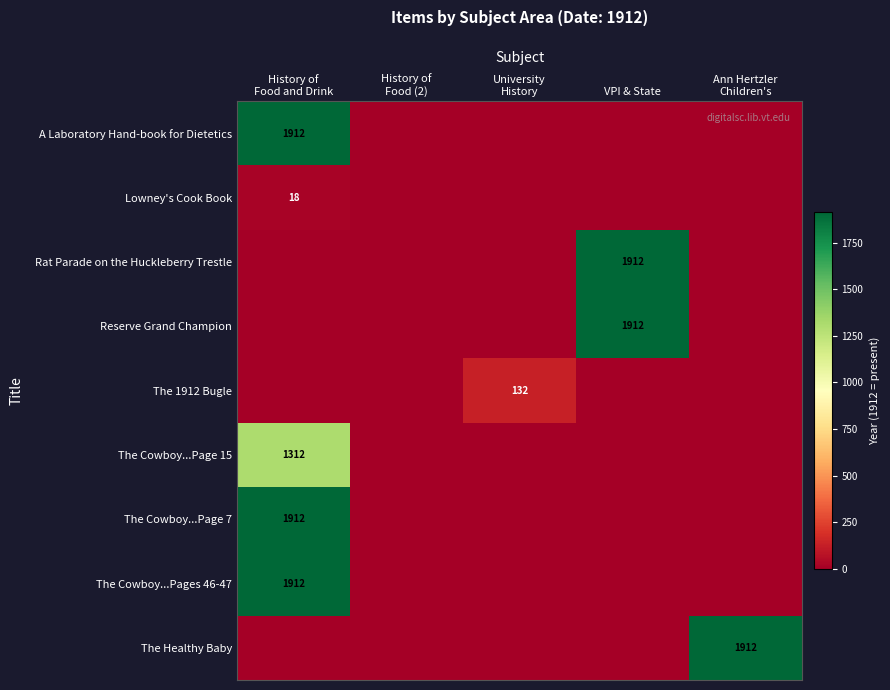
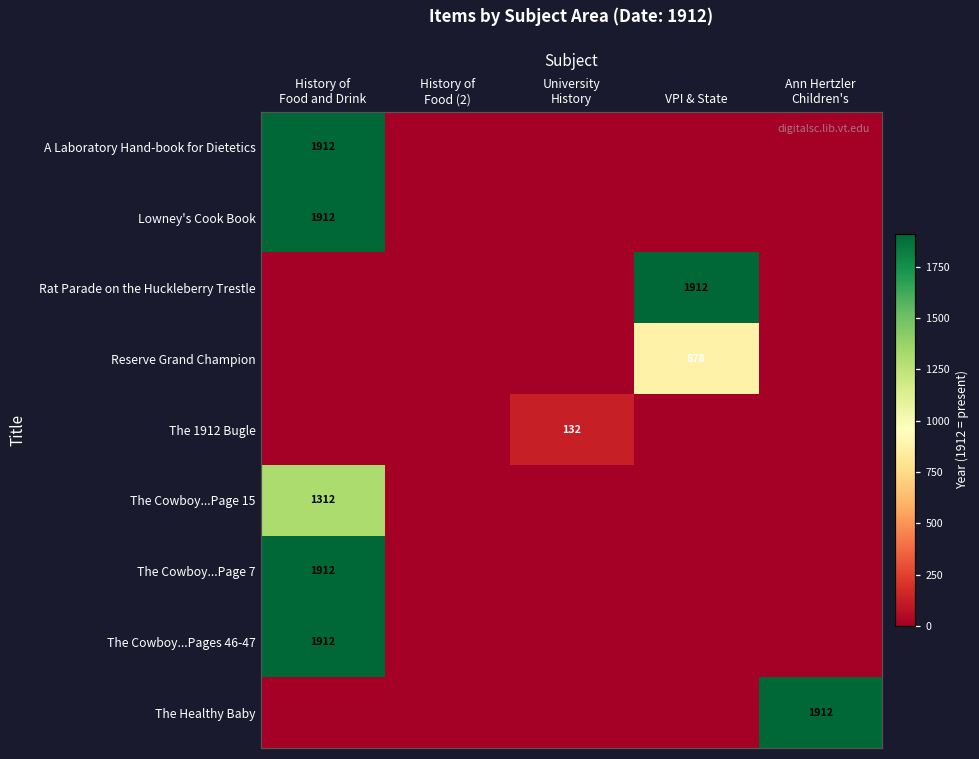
  {
    "A Laboratory Hand-book for Dietetics": {
      "History of Food and Drink": 1912
    },
    "Lowney's Cook Book": {
-     "History of Food and Drink": 18
+     "History of Food and Drink": 1912
    },
    "Rat Parade on the Huckleberry Trestle": {
      "VPI & State": 1912
    },
    "Reserve Grand Champion": {
-     "VPI & State": 1912
+     "VPI & State": 878
    },
    "The 1912 Bugle": {
      "University History": 132
    },
    "The Cowboy...Page 15": {
      "History of Food and Drink": 1312
    },
    "The Cowboy...Page 7": {
      "History of Food and Drink": 1912
    },
    "The Cowboy...Pages 46-47": {
      "History of Food and Drink": 1912
    },
    "The Healthy Baby": {
      "Ann Hertzler Children's": 1912
    }
  }
